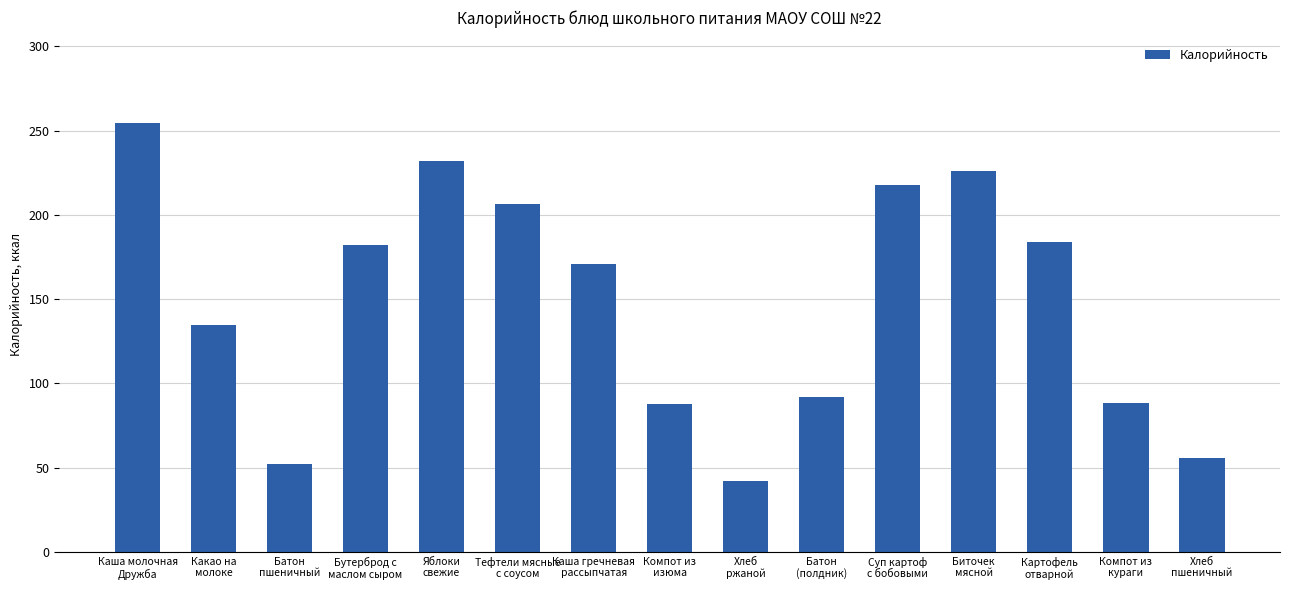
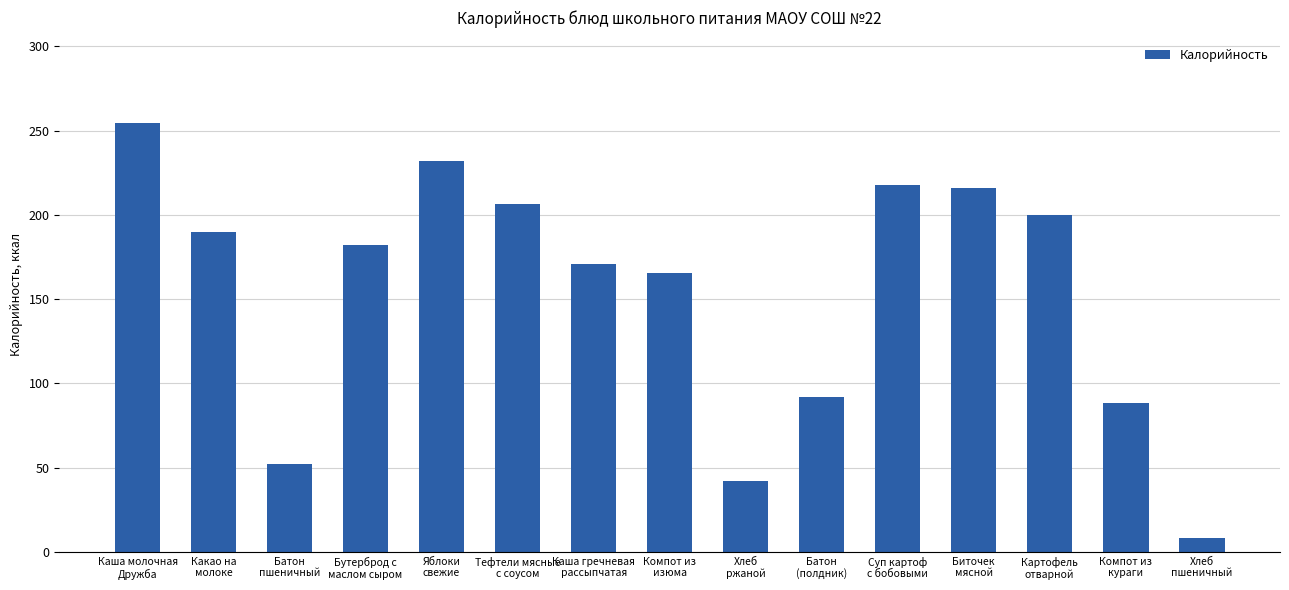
  {
    "Каша молочная Дружба": 254,
-   "Какао на молоке": 135,
+   "Какао на молоке": 190,
    "Батон пшеничный": 52,
    "Бутерброд с маслом сыром": 182,
    "Яблоки свежие": 232,
    "Тефтели мясные с соусом": 206,
    "Каша гречневая рассыпчатая": 171,
-   "Компот из изюма": 88,
+   "Компот из изюма": 166,
    "Хлеб ржаной": 42,
    "Батон (полдник)": 92,
    "Суп картоф с бобовыми": 218,
-   "Биточек мясной": 226,
-   "Картофель отварной": 184,
+   "Биточек мясной": 216,
+   "Картофель отварной": 200,
    "Компот из кураги": 88,
-   "Хлеб пшеничный": 56
+   "Хлеб пшеничный": 8
  }
